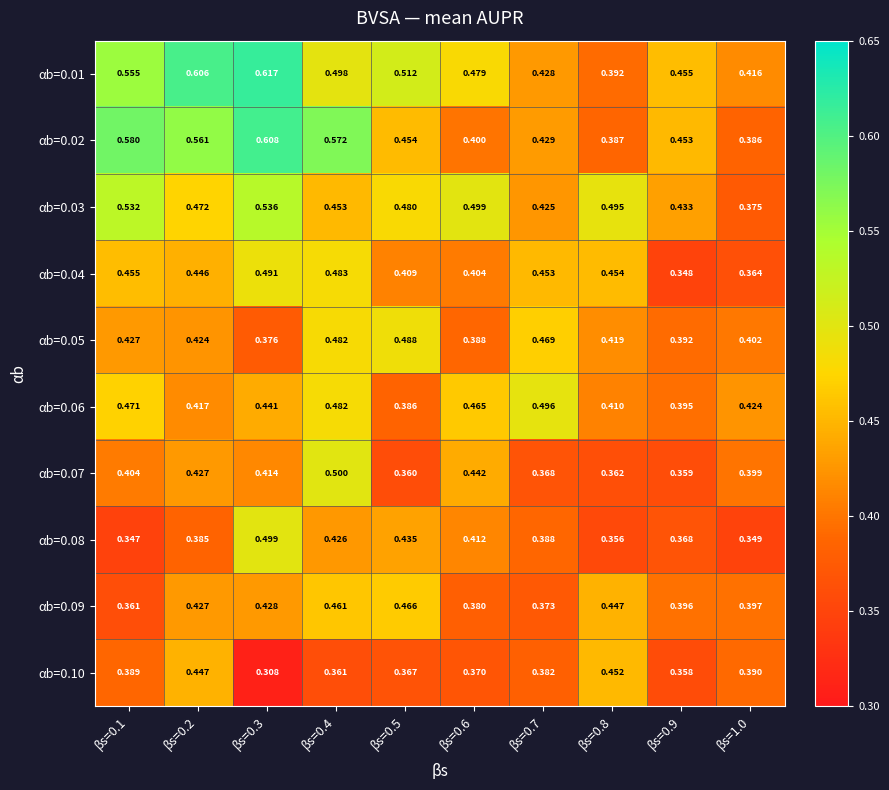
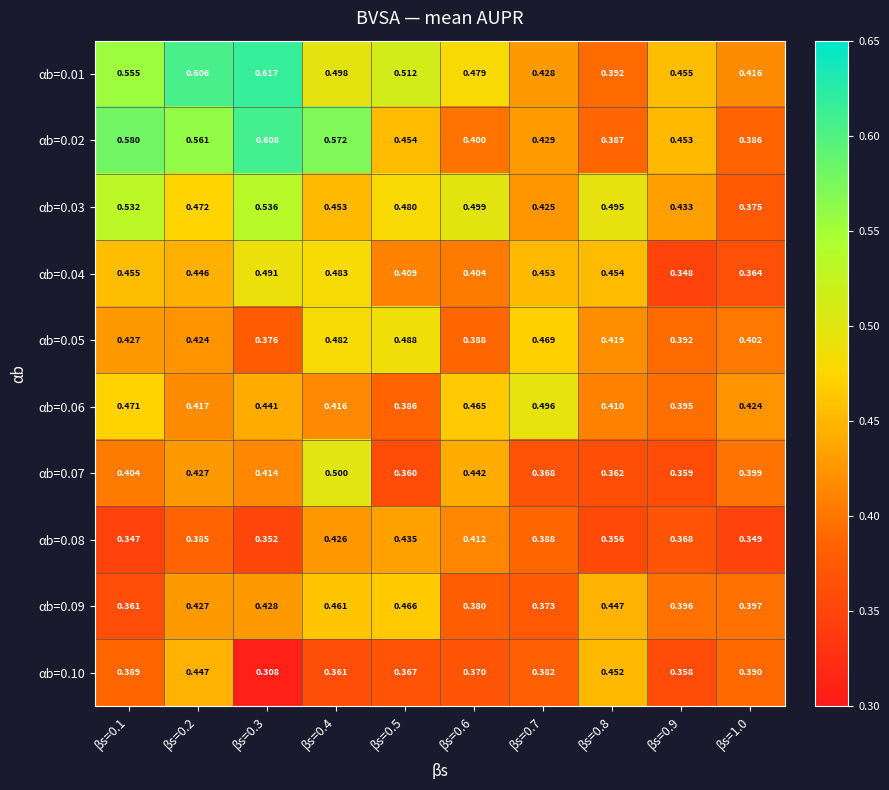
  {
    "αb=0.01": {
      "βs=0.1": 0.555,
      "βs=0.2": 0.606,
      "βs=0.3": 0.617,
      "βs=0.4": 0.498,
      "βs=0.5": 0.512,
      "βs=0.6": 0.479,
      "βs=0.7": 0.428,
      "βs=0.8": 0.392,
      "βs=0.9": 0.455,
      "βs=1.0": 0.416
    },
    "αb=0.02": {
      "βs=0.1": 0.580,
      "βs=0.2": 0.561,
      "βs=0.3": 0.608,
      "βs=0.4": 0.572,
      "βs=0.5": 0.454,
      "βs=0.6": 0.400,
      "βs=0.7": 0.429,
      "βs=0.8": 0.387,
      "βs=0.9": 0.453,
      "βs=1.0": 0.386
    },
    "αb=0.03": {
      "βs=0.1": 0.532,
      "βs=0.2": 0.472,
      "βs=0.3": 0.536,
      "βs=0.4": 0.453,
      "βs=0.5": 0.480,
      "βs=0.6": 0.499,
      "βs=0.7": 0.425,
      "βs=0.8": 0.495,
      "βs=0.9": 0.433,
      "βs=1.0": 0.375
    },
    "αb=0.04": {
      "βs=0.1": 0.455,
      "βs=0.2": 0.446,
      "βs=0.3": 0.491,
      "βs=0.4": 0.483,
      "βs=0.5": 0.409,
      "βs=0.6": 0.404,
      "βs=0.7": 0.453,
      "βs=0.8": 0.454,
      "βs=0.9": 0.348,
      "βs=1.0": 0.364
    },
    "αb=0.05": {
      "βs=0.1": 0.427,
      "βs=0.2": 0.424,
      "βs=0.3": 0.376,
      "βs=0.4": 0.482,
      "βs=0.5": 0.488,
      "βs=0.6": 0.388,
      "βs=0.7": 0.469,
      "βs=0.8": 0.419,
      "βs=0.9": 0.392,
      "βs=1.0": 0.402
    },
    "αb=0.06": {
      "βs=0.1": 0.471,
      "βs=0.2": 0.417,
      "βs=0.3": 0.441,
-     "βs=0.4": 0.482,
+     "βs=0.4": 0.416,
      "βs=0.5": 0.386,
      "βs=0.6": 0.465,
      "βs=0.7": 0.496,
      "βs=0.8": 0.410,
      "βs=0.9": 0.395,
      "βs=1.0": 0.424
    },
    "αb=0.07": {
      "βs=0.1": 0.404,
      "βs=0.2": 0.427,
      "βs=0.3": 0.414,
      "βs=0.4": 0.500,
      "βs=0.5": 0.360,
      "βs=0.6": 0.442,
      "βs=0.7": 0.368,
      "βs=0.8": 0.362,
      "βs=0.9": 0.359,
      "βs=1.0": 0.399
    },
    "αb=0.08": {
      "βs=0.1": 0.347,
      "βs=0.2": 0.385,
-     "βs=0.3": 0.499,
+     "βs=0.3": 0.352,
      "βs=0.4": 0.426,
      "βs=0.5": 0.435,
      "βs=0.6": 0.412,
      "βs=0.7": 0.388,
      "βs=0.8": 0.356,
      "βs=0.9": 0.368,
      "βs=1.0": 0.349
    },
    "αb=0.09": {
      "βs=0.1": 0.361,
      "βs=0.2": 0.427,
      "βs=0.3": 0.428,
      "βs=0.4": 0.461,
      "βs=0.5": 0.466,
      "βs=0.6": 0.380,
      "βs=0.7": 0.373,
      "βs=0.8": 0.447,
      "βs=0.9": 0.396,
      "βs=1.0": 0.397
    },
    "αb=0.10": {
      "βs=0.1": 0.389,
      "βs=0.2": 0.447,
      "βs=0.3": 0.308,
      "βs=0.4": 0.361,
      "βs=0.5": 0.367,
      "βs=0.6": 0.370,
      "βs=0.7": 0.382,
      "βs=0.8": 0.452,
      "βs=0.9": 0.358,
      "βs=1.0": 0.390
    }
  }
